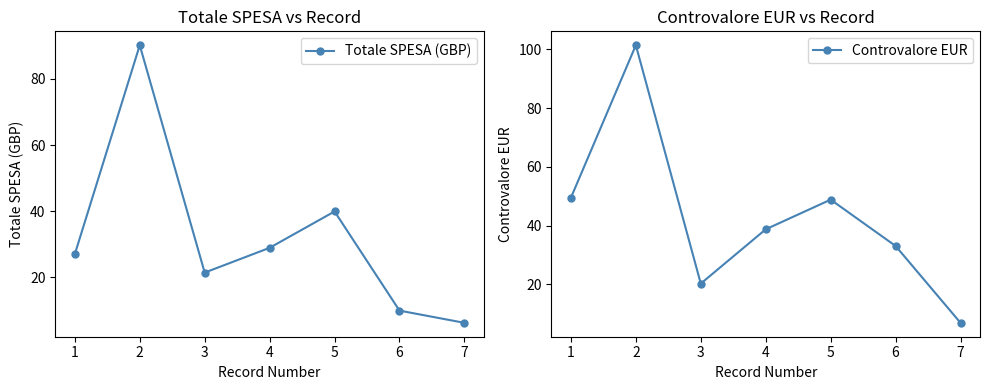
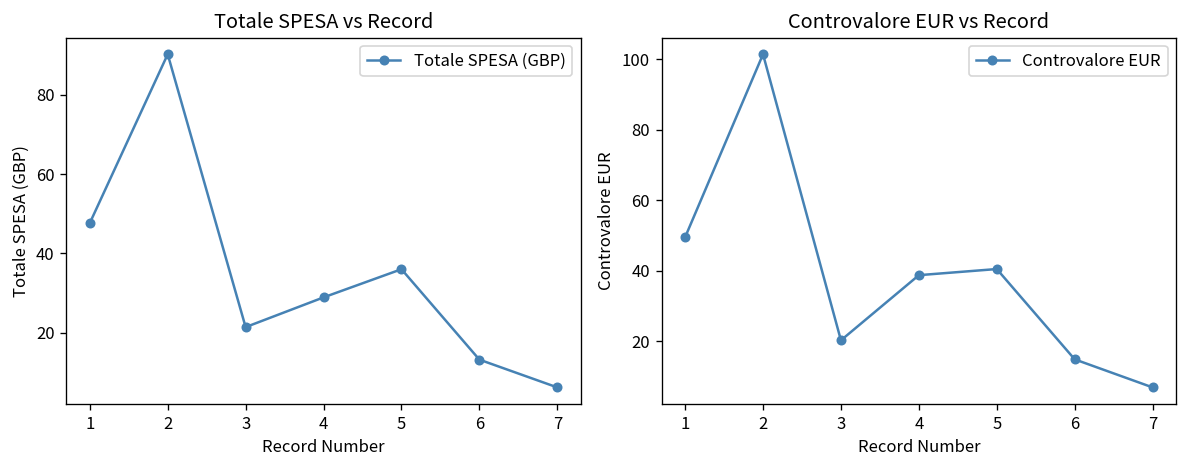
  {
    "Totale SPESA vs Record": {
-     "1": 27,
+     "1": 48,
      "2": 90,
      "3": 21,
      "4": 29,
-     "5": 40,
-     "6": 10,
+     "5": 36,
+     "6": 13,
      "7": 6
    },
    "Controvalore EUR vs Record": {
      "1": 49,
      "2": 101,
      "3": 20,
      "4": 39,
-     "5": 49,
-     "6": 33,
+     "5": 40,
+     "6": 15,
      "7": 7
    }
  }
